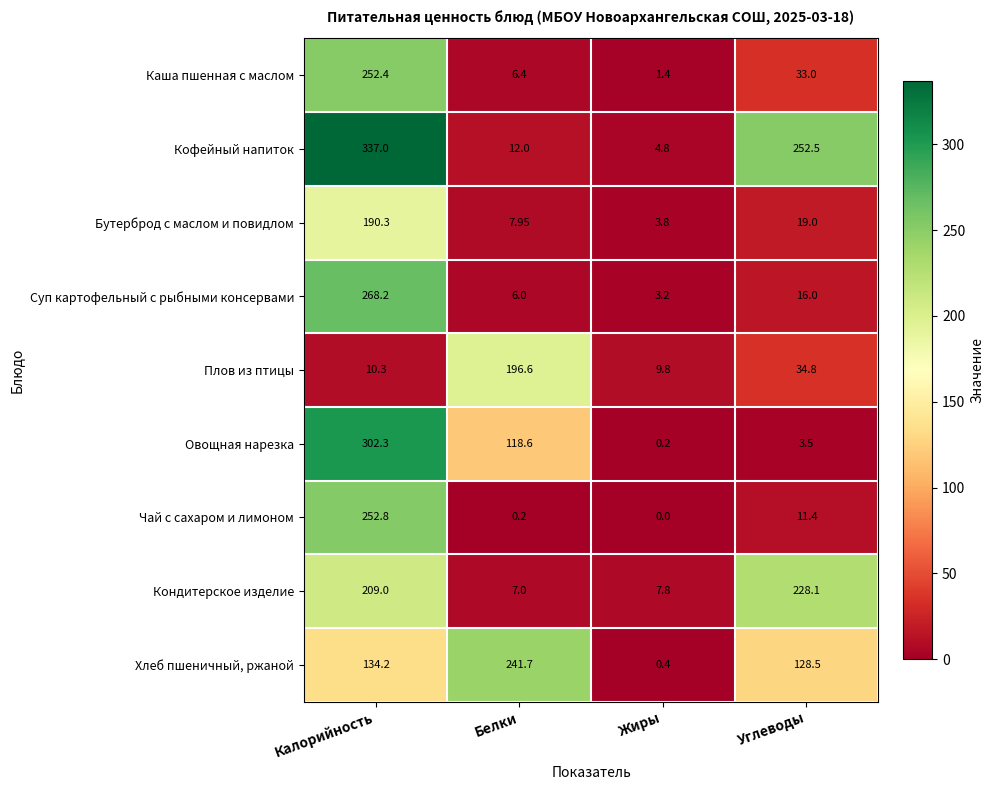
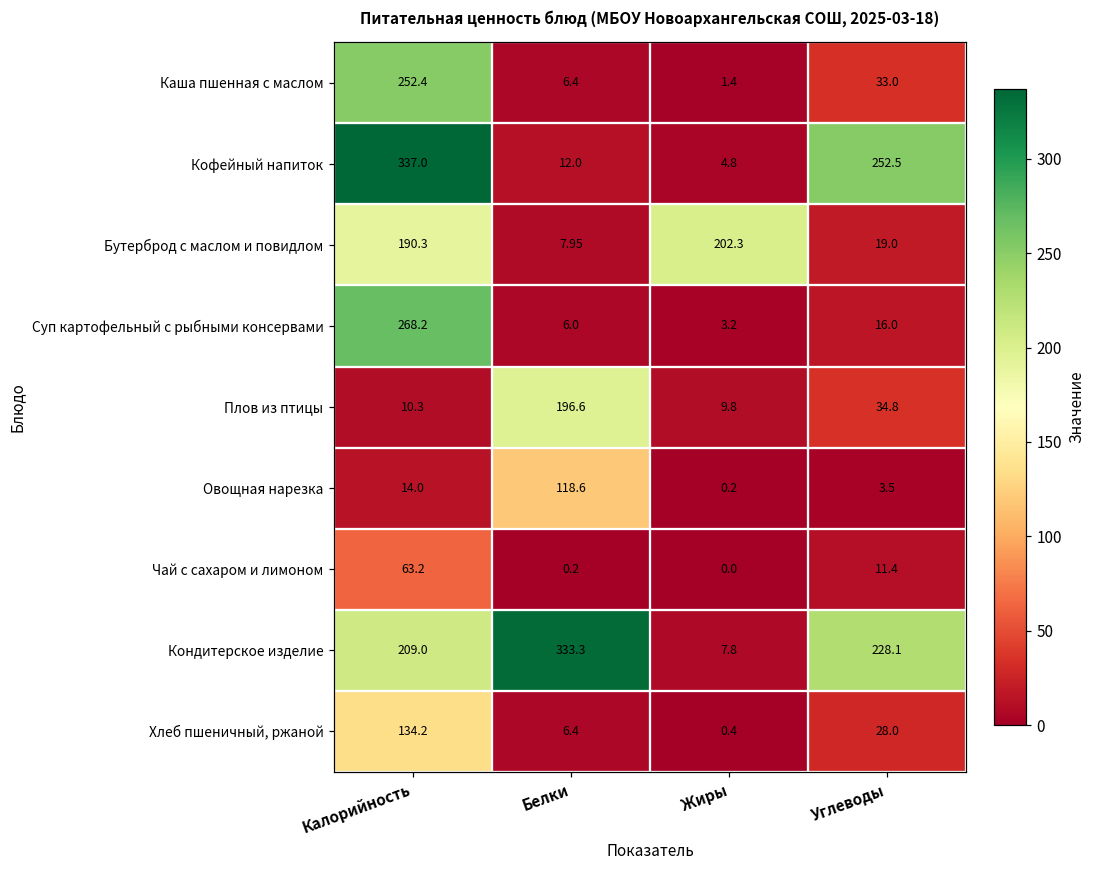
  {
    "Каша пшенная с маслом": {
      "Калорийность": 252.4,
      "Белки": 6.4,
      "Жиры": 1.4,
      "Углеводы": 33.0
    },
    "Кофейный напиток": {
      "Калорийность": 337.0,
      "Белки": 12.0,
      "Жиры": 4.8,
      "Углеводы": 252.5
    },
    "Бутерброд с маслом и повидлом": {
      "Калорийность": 190.3,
      "Белки": 7.95,
-     "Жиры": 3.8,
+     "Жиры": 202.3,
      "Углеводы": 19.0
    },
    "Суп картофельный с рыбными консервами": {
      "Калорийность": 268.2,
      "Белки": 6.0,
      "Жиры": 3.2,
      "Углеводы": 16.0
    },
    "Плов из птицы": {
      "Калорийность": 10.3,
      "Белки": 196.6,
      "Жиры": 9.8,
      "Углеводы": 34.8
    },
    "Овощная нарезка": {
-     "Калорийность": 302.3,
+     "Калорийность": 14.0,
      "Белки": 118.6,
      "Жиры": 0.2,
      "Углеводы": 3.5
    },
    "Чай с сахаром и лимоном": {
-     "Калорийность": 252.8,
+     "Калорийность": 63.2,
      "Белки": 0.2,
      "Жиры": 0.0,
      "Углеводы": 11.4
    },
    "Кондитерское изделие": {
      "Калорийность": 209.0,
-     "Белки": 7.0,
+     "Белки": 333.3,
      "Жиры": 7.8,
      "Углеводы": 228.1
    },
    "Хлеб пшеничный, ржаной": {
      "Калорийность": 134.2,
-     "Белки": 241.7,
+     "Белки": 6.4,
      "Жиры": 0.4,
-     "Углеводы": 128.5
+     "Углеводы": 28.0
    }
  }
